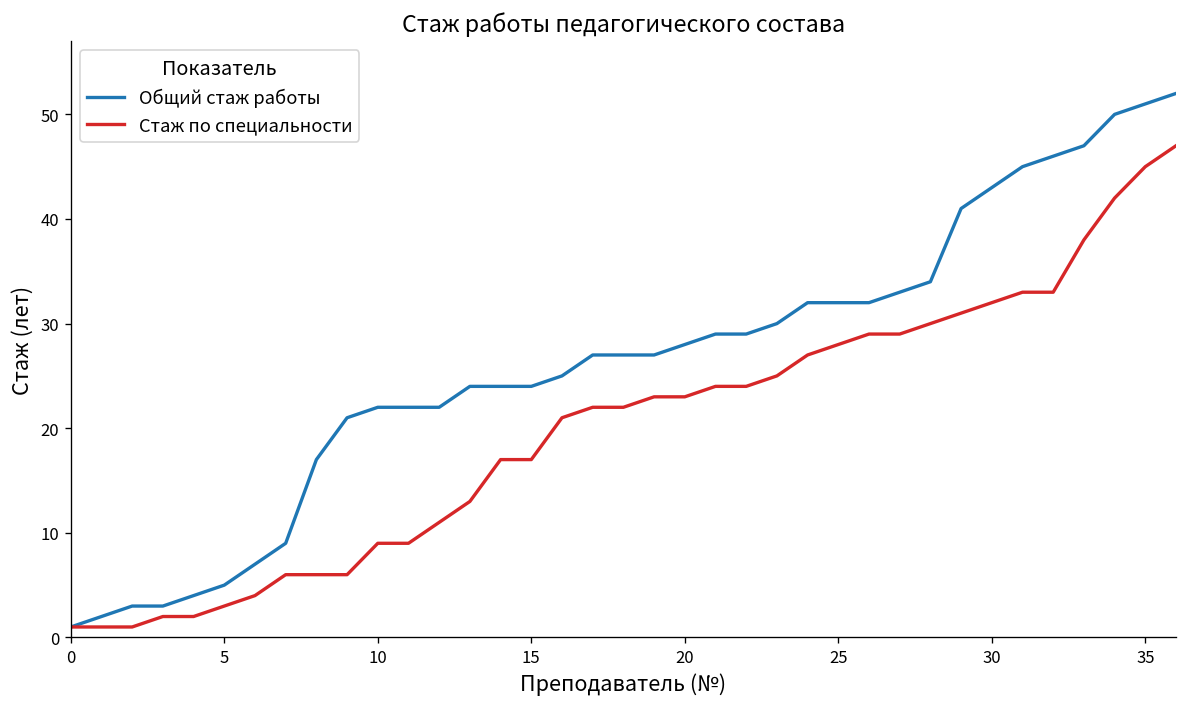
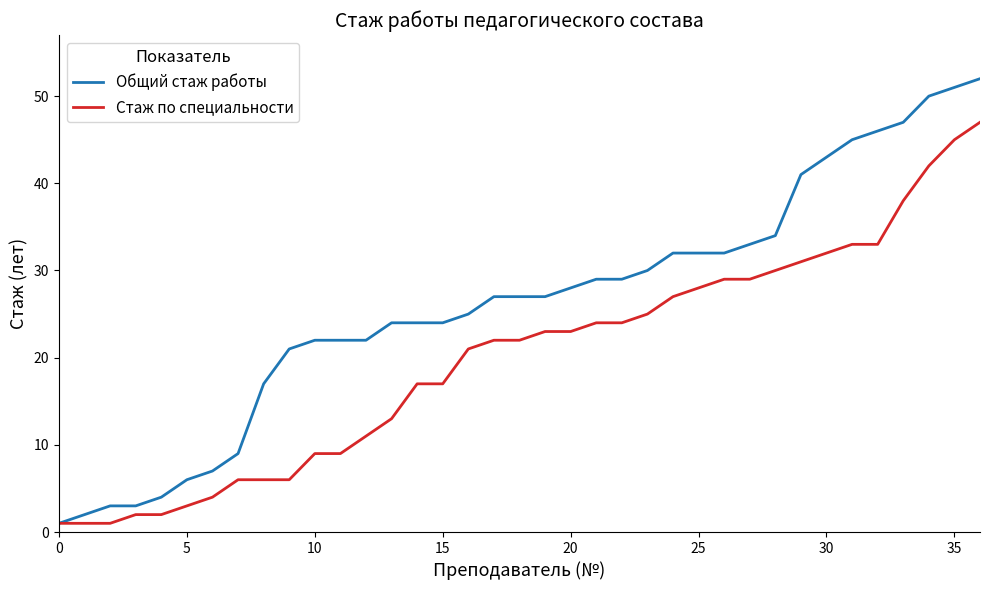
  {
    "Общий стаж работы": {
-     "5": 5,
+     "5": 6,
      "10": 22,
      "15": 24,
      "20": 28,
      "25": 32,
      "30": 43,
      "35": 51
    },
    "Стаж по специальности": {
      "5": 3,
      "10": 9,
      "15": 17,
      "20": 23,
      "25": 28,
      "30": 32,
      "35": 45
    }
  }
